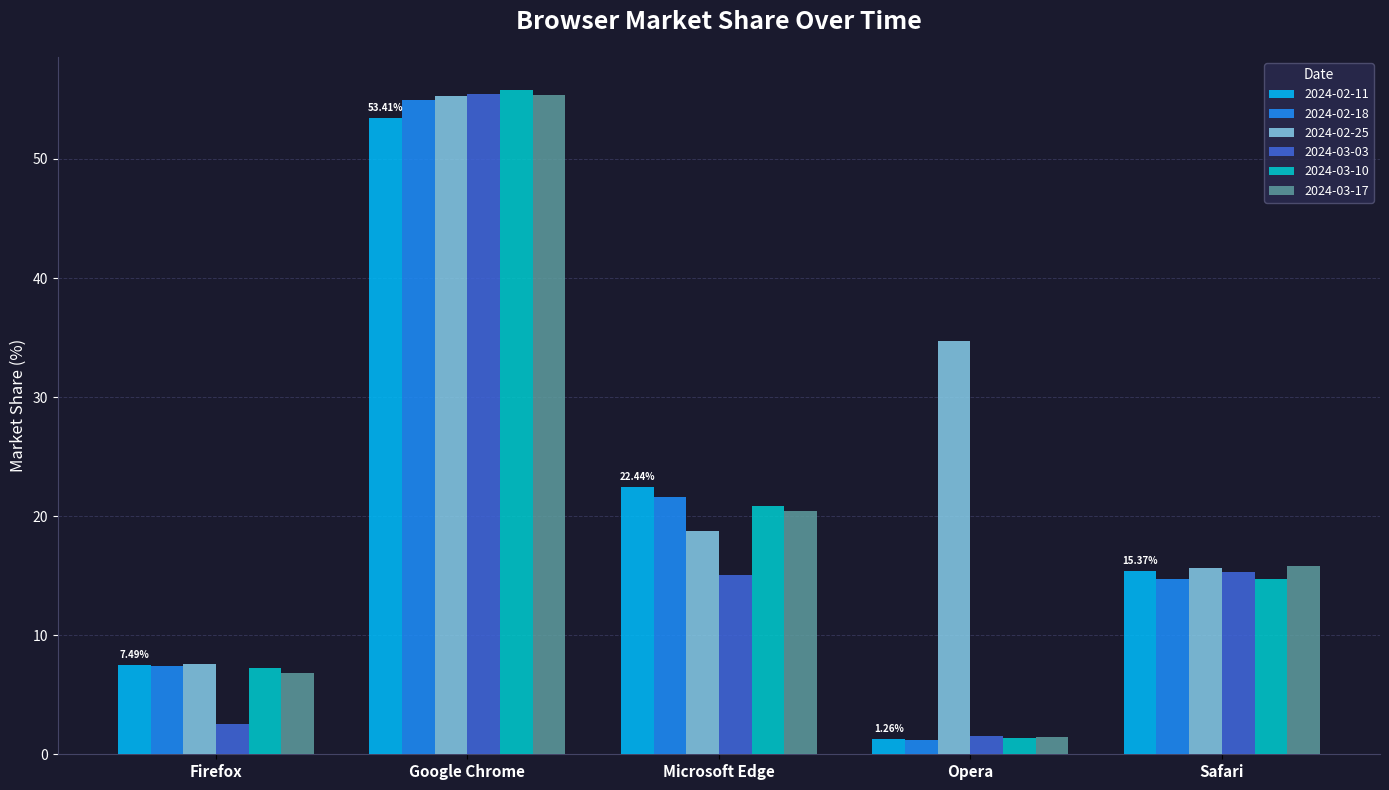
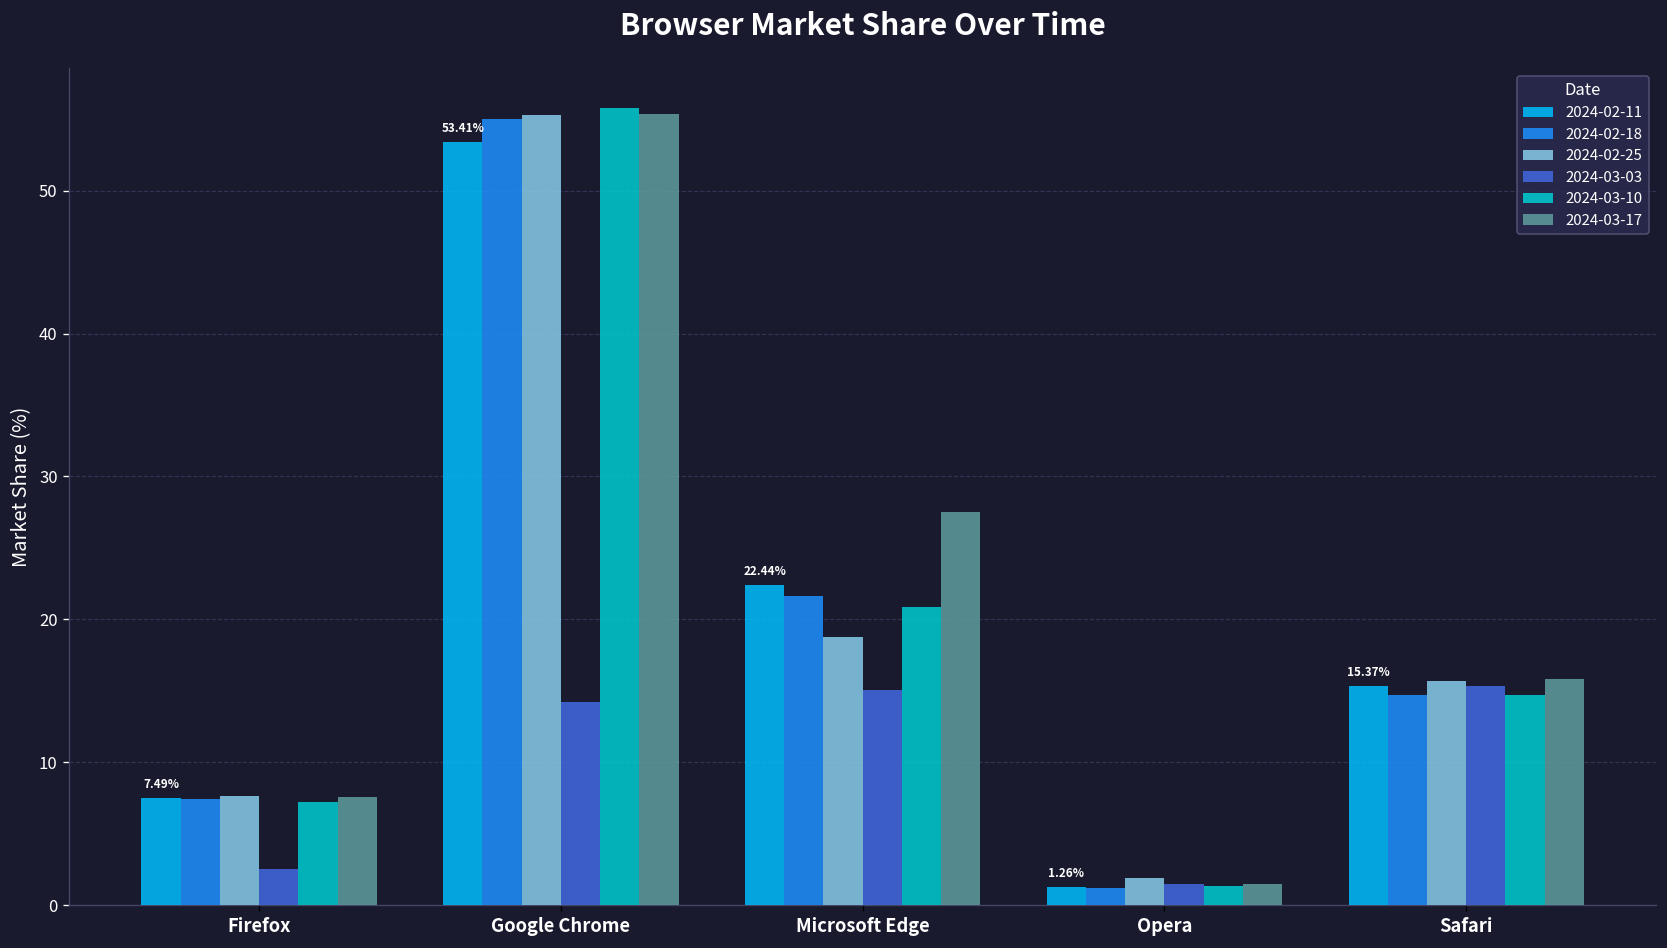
  {
    "2024-02-25": {
      "Firefox": 7.6,
      "Google Chrome": 55.3,
      "Microsoft Edge": 18.8,
-     "Opera": 34.7,
+     "Opera": 1.9,
      "Safari": 15.7
    },
    "2024-03-03": {
      "Firefox": 2.5,
-     "Google Chrome": 55.5,
+     "Google Chrome": 14.2,
      "Microsoft Edge": 15.1,
      "Opera": 1.5,
      "Safari": 15.3
    },
    "2024-03-17": {
-     "Firefox": 6.8,
+     "Firefox": 7.6,
      "Google Chrome": 55.3,
-     "Microsoft Edge": 20.5,
+     "Microsoft Edge": 27.5,
      "Opera": 1.5,
      "Safari": 15.8
    }
  }
